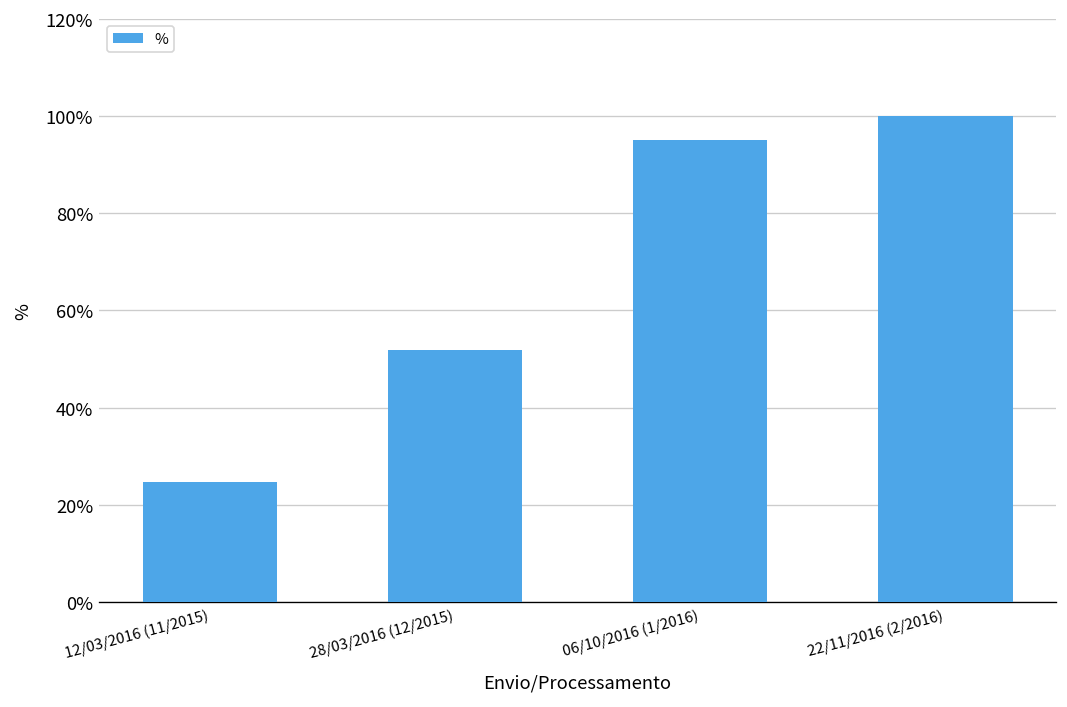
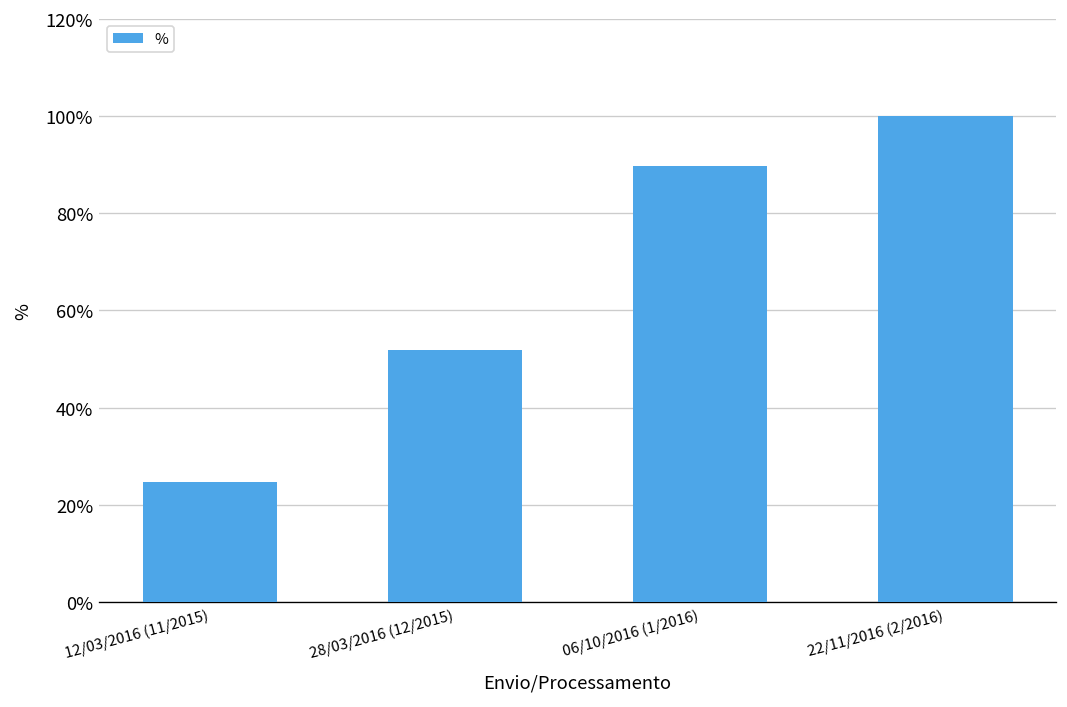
  {
    "12/03/2016 (11/2015)": "25%",
    "28/03/2016 (12/2015)": "52%",
-   "06/10/2016 (1/2016)": "95%",
+   "06/10/2016 (1/2016)": "90%",
    "22/11/2016 (2/2016)": "100%"
  }
